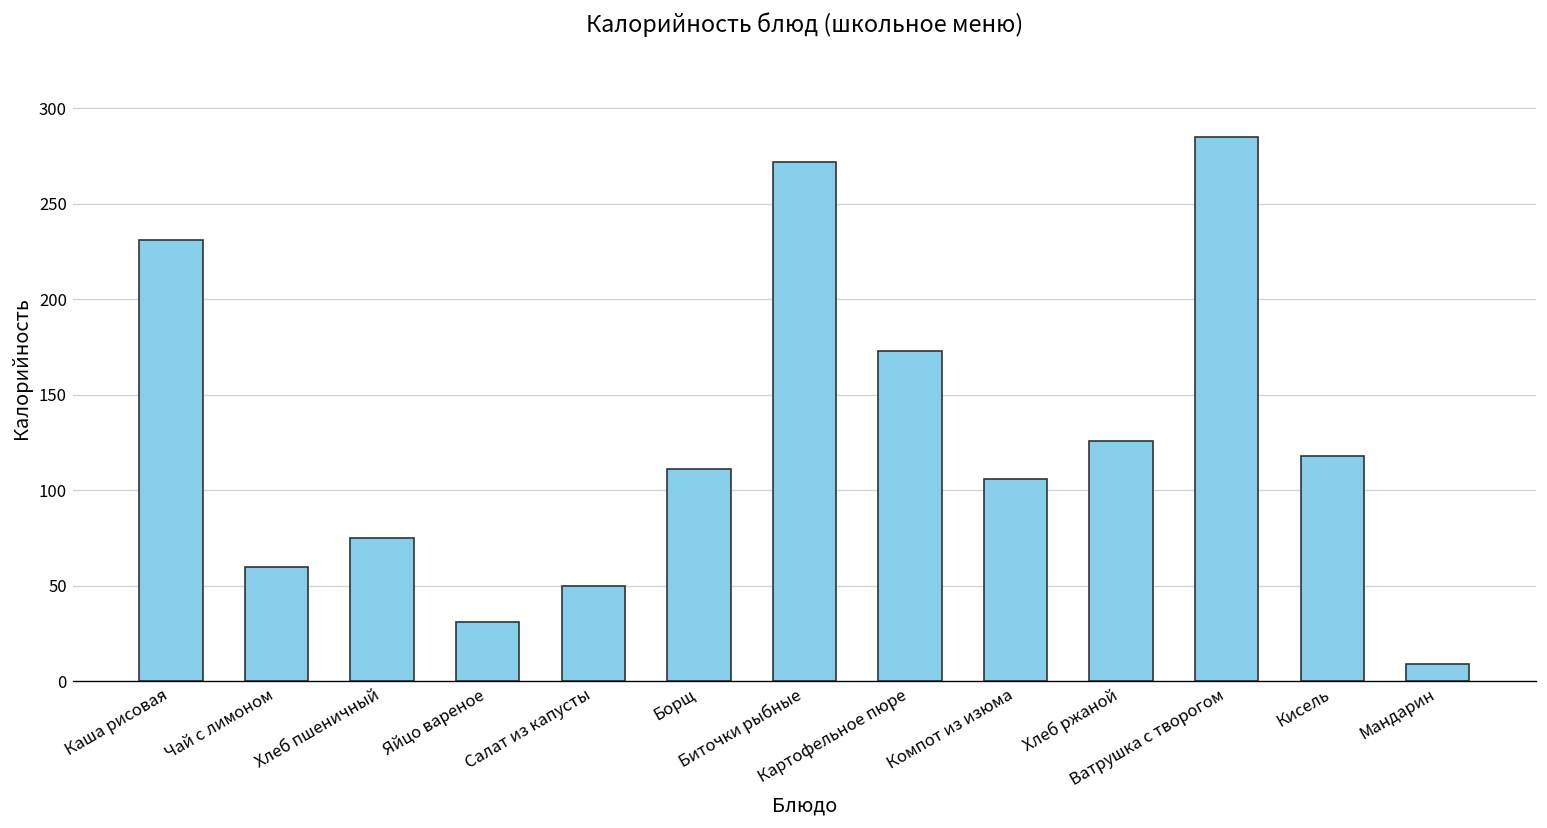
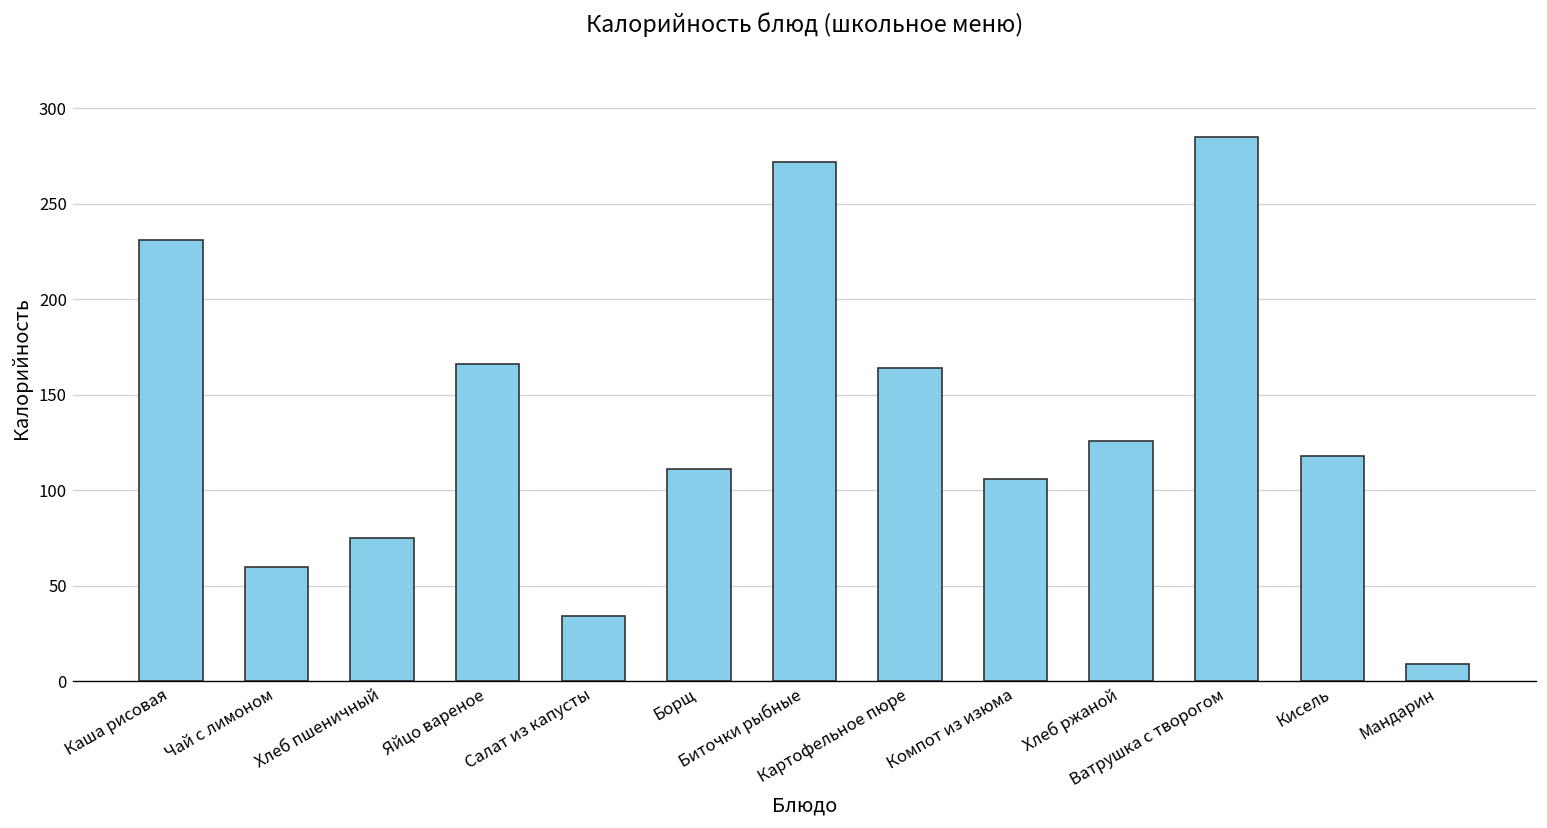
  {
    "Каша рисовая": 231,
    "Чай с лимоном": 60,
    "Хлеб пшеничный": 75,
-   "Яйцо вареное": 31,
-   "Салат из капусты": 50,
+   "Яйцо вареное": 166,
+   "Салат из капусты": 34,
    "Борщ": 111,
    "Биточки рыбные": 272,
-   "Картофельное пюре": 173,
+   "Картофельное пюре": 164,
    "Компот из изюма": 106,
    "Хлеб ржаной": 126,
    "Ватрушка с творогом": 285,
    "Кисель": 118,
    "Мандарин": 9
  }
